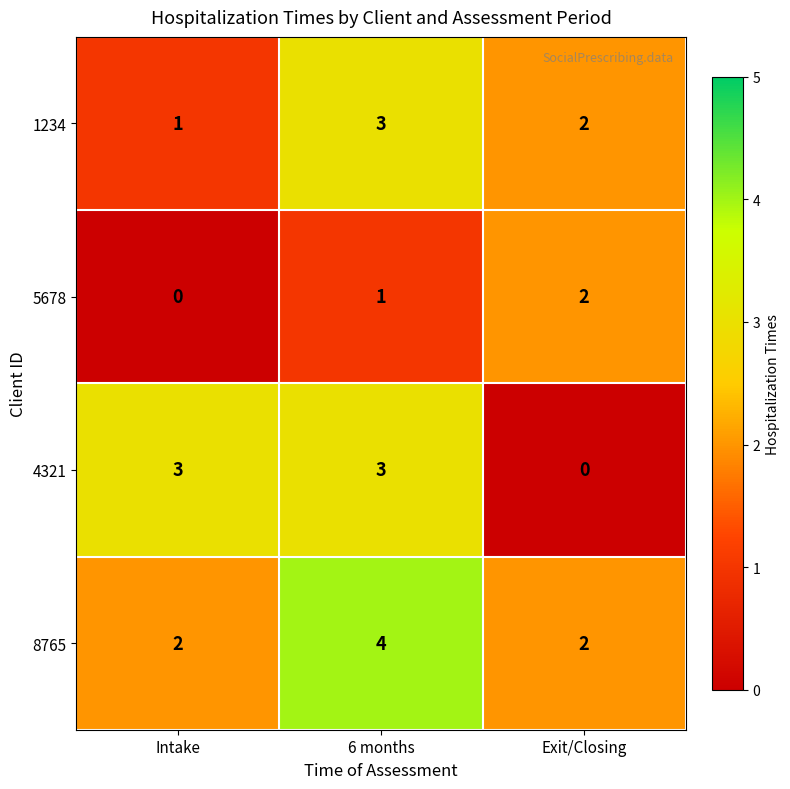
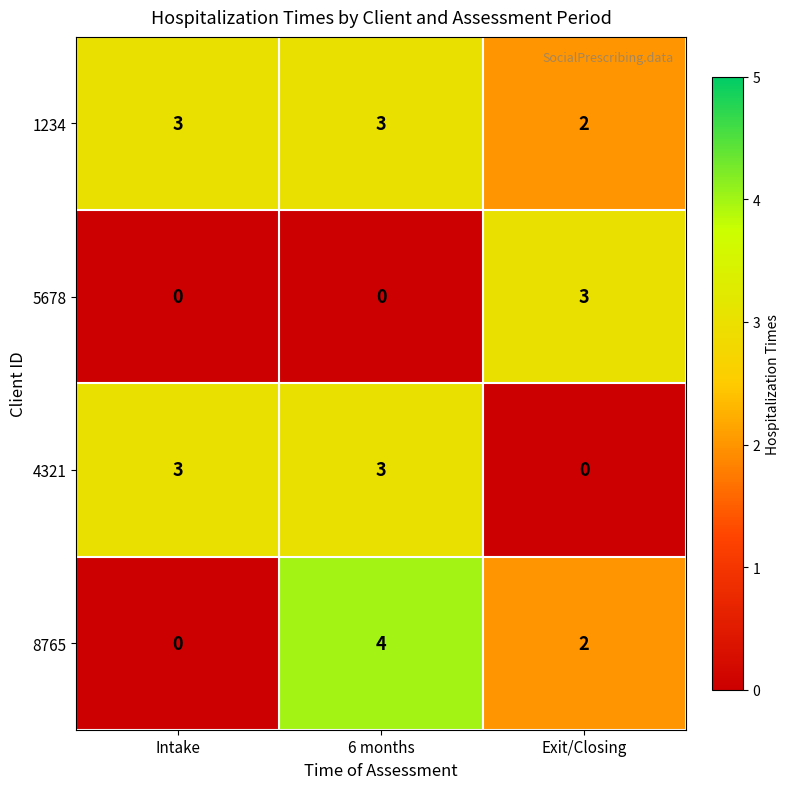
  {
    "1234": {
-     "Intake": 1,
+     "Intake": 3,
      "6 months": 3
    },
    "5678": {
      "Intake": 0,
-     "6 months": 1,
-     "Exit/Closing": 2
+     "6 months": 0,
+     "Exit/Closing": 3
    },
    "4321": {
      "Intake": 3,
      "6 months": 3,
      "Exit/Closing": 0
    },
    "8765": {
-     "Intake": 2,
+     "Intake": 0,
      "6 months": 4,
      "Exit/Closing": 2
    }
  }
